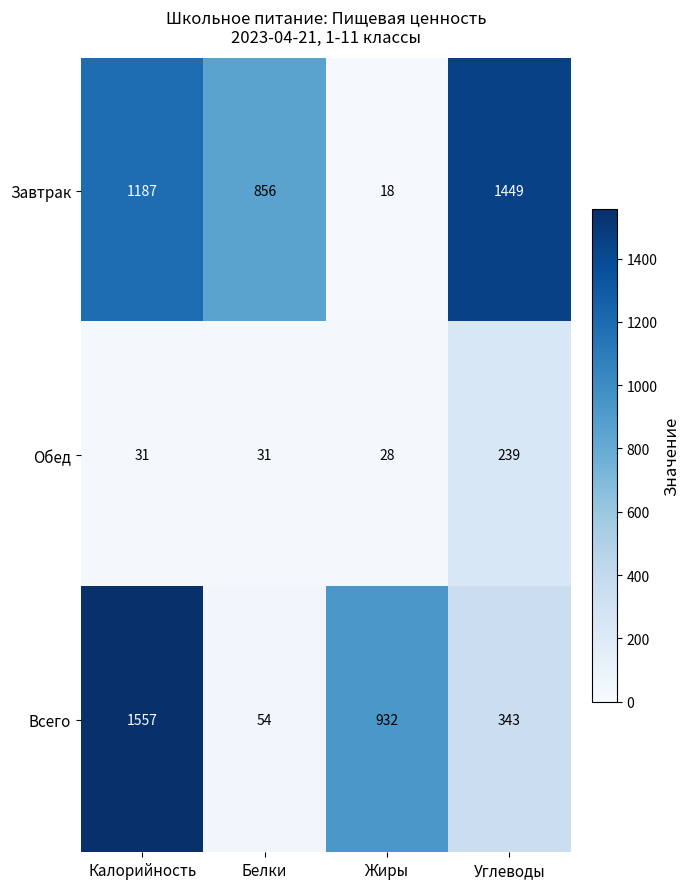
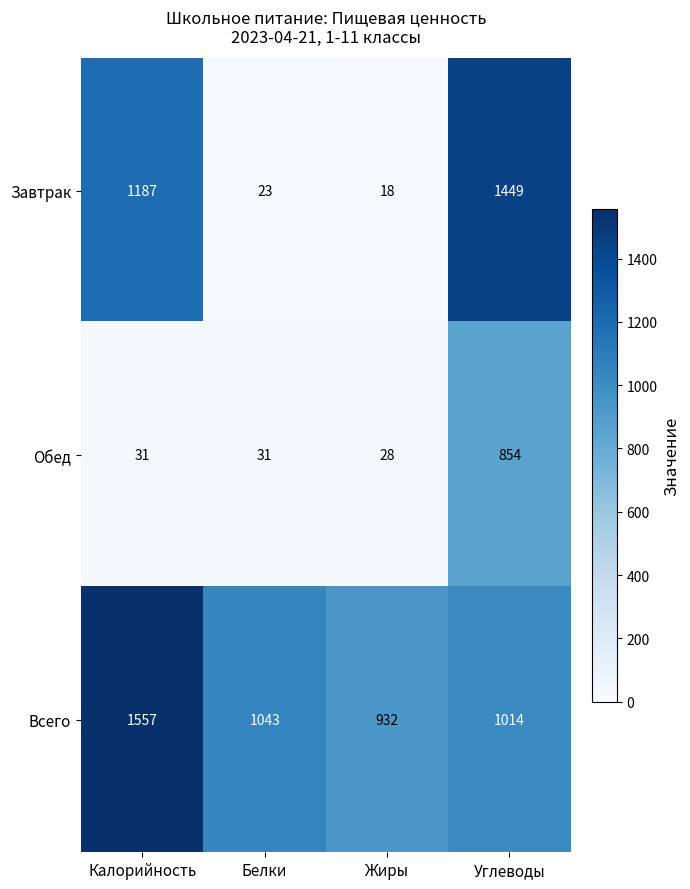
  {
    "Завтрак": {
      "Калорийность": 1187,
-     "Белки": 856,
+     "Белки": 23,
      "Жиры": 18,
      "Углеводы": 1449
    },
    "Обед": {
      "Калорийность": 31,
      "Белки": 31,
      "Жиры": 28,
-     "Углеводы": 239
+     "Углеводы": 854
    },
    "Всего": {
      "Калорийность": 1557,
-     "Белки": 54,
+     "Белки": 1043,
      "Жиры": 932,
-     "Углеводы": 343
+     "Углеводы": 1014
    }
  }
